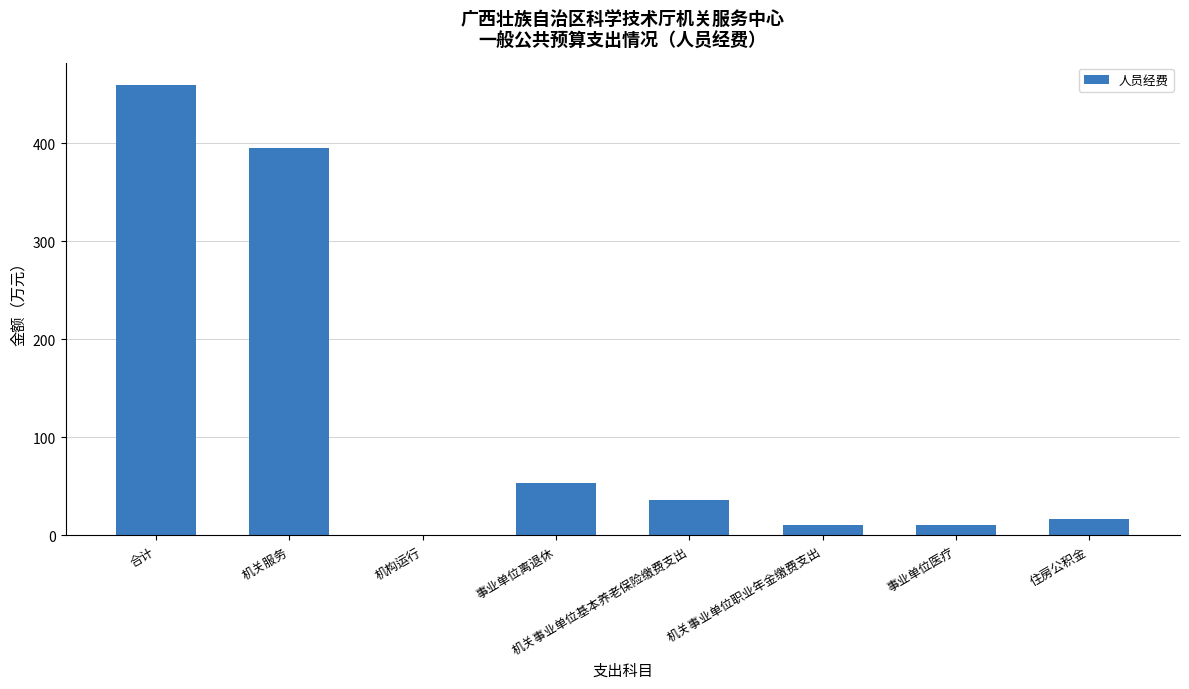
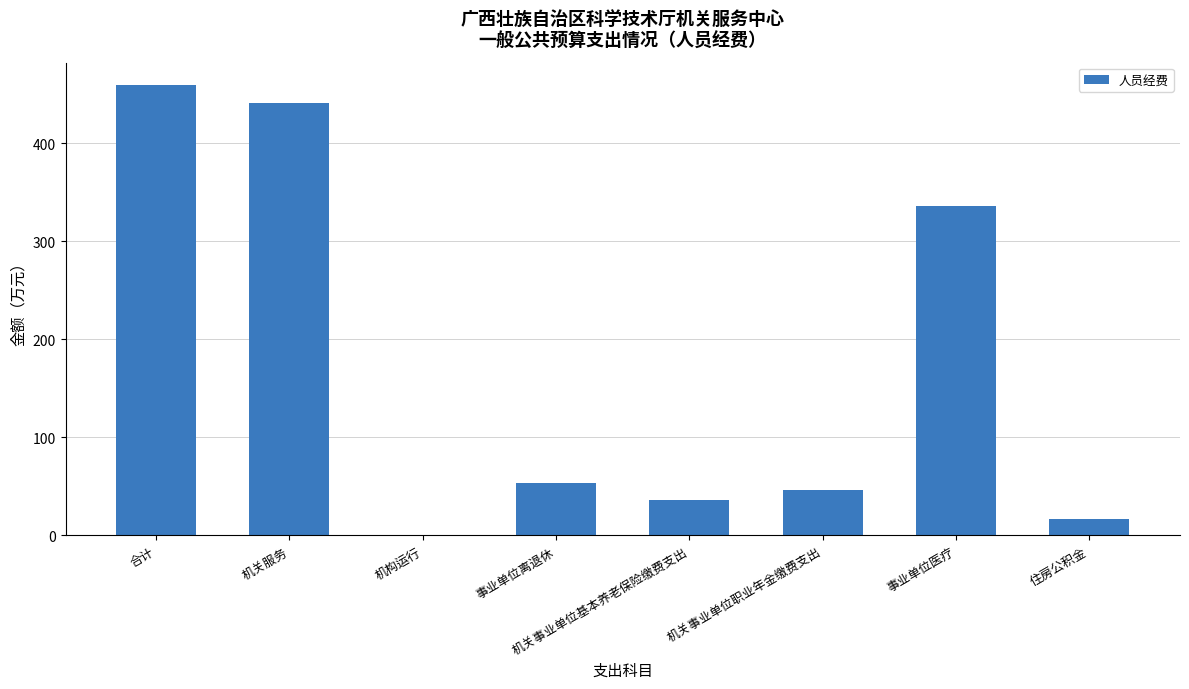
  {
    "合计": 460,
-   "机关服务": 400,
+   "机关服务": 440,
    "机构运行": 0,
    "事业单位离退休": 50,
    "机关事业单位基本养老保险缴费支出": 40,
-   "机关事业单位职业年金缴费支出": 10,
-   "事业单位医疗": 10,
+   "机关事业单位职业年金缴费支出": 50,
+   "事业单位医疗": 340,
    "住房公积金": 20
  }
